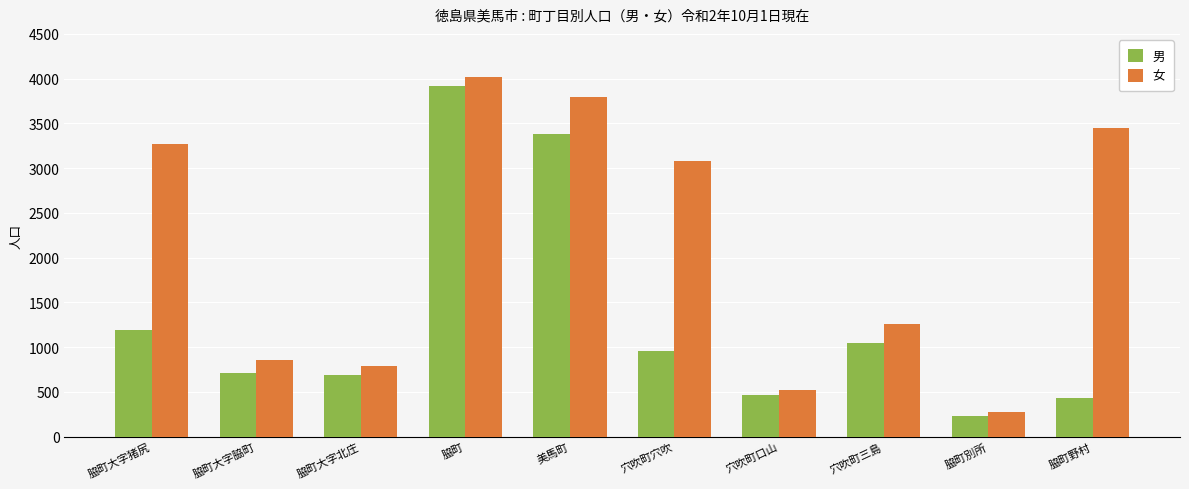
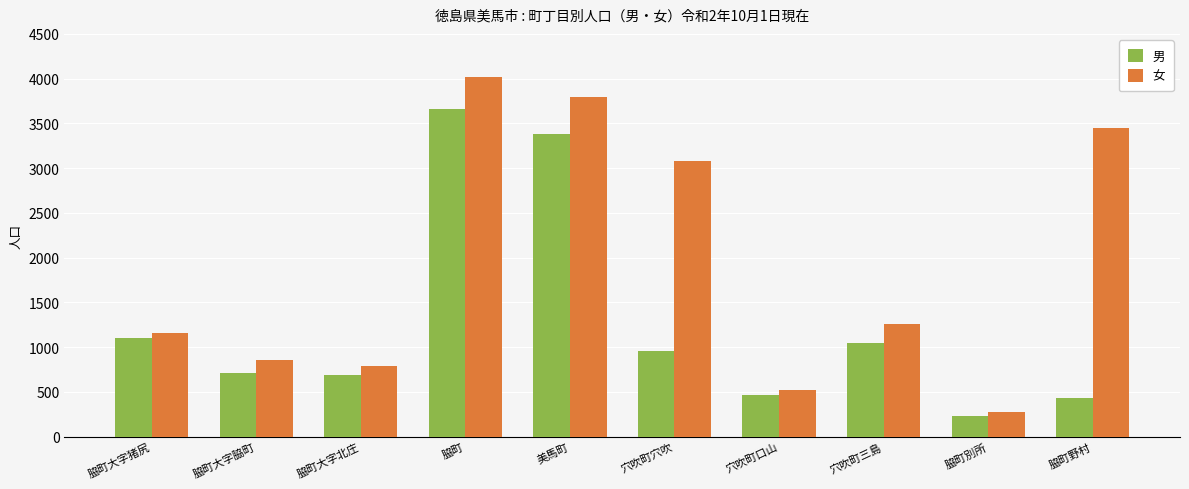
  {
    "男": {
-     "脇町大字猪尻": 1200,
+     "脇町大字猪尻": 1100,
      "脇町大字脇町": 700,
      "脇町大字北庄": 700,
-     "脇町": 3900,
+     "脇町": 3700,
      "美馬町": 3400,
      "穴吹町穴吹": 1000,
      "穴吹町口山": 500,
      "穴吹町三島": 1000,
      "脇町別所": 200,
      "脇町野村": 400
    },
    "女": {
-     "脇町大字猪尻": 3300,
+     "脇町大字猪尻": 1200,
      "脇町大字脇町": 900,
      "脇町大字北庄": 800,
      "脇町": 4000,
      "美馬町": 3800,
      "穴吹町穴吹": 3100,
      "穴吹町口山": 500,
      "穴吹町三島": 1300,
      "脇町別所": 300,
      "脇町野村": 3500
    }
  }
